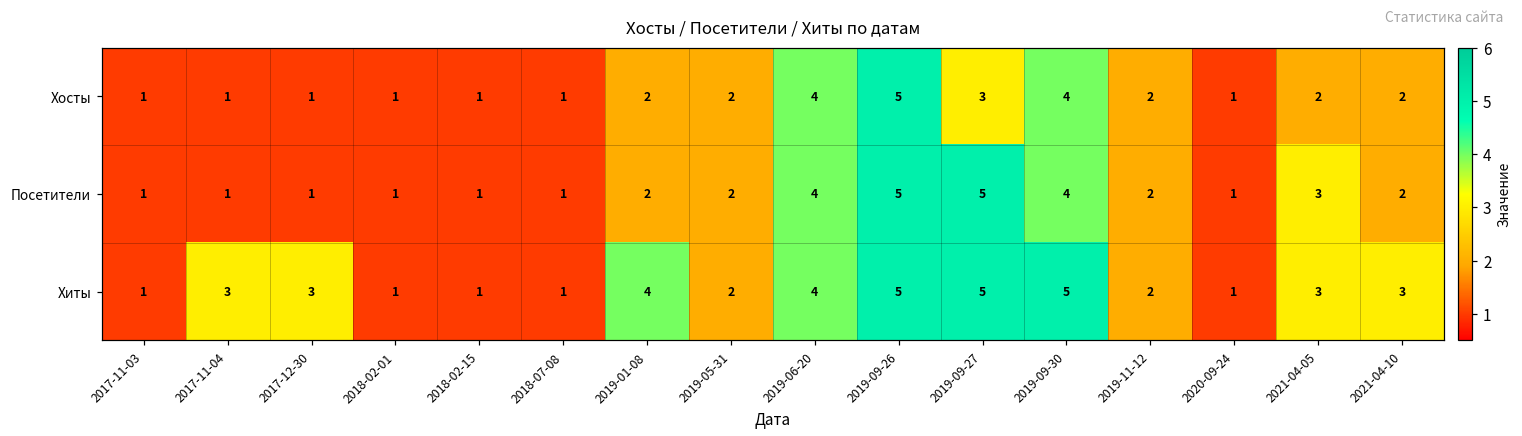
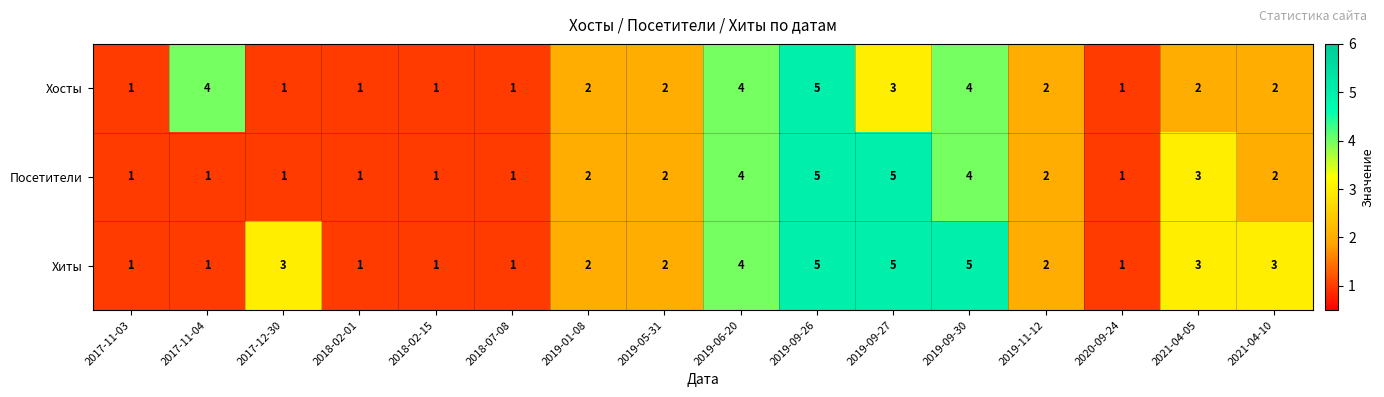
  {
    "Хосты": {
      "2017-11-03": 1,
-     "2017-11-04": 1,
+     "2017-11-04": 4,
      "2017-12-30": 1,
      "2018-02-01": 1,
      "2018-02-15": 1,
      "2018-07-08": 1,
      "2019-01-08": 2,
      "2019-05-31": 2,
      "2019-06-20": 4,
      "2019-09-26": 5,
      "2019-09-27": 3,
      "2019-09-30": 4,
      "2019-11-12": 2,
      "2020-09-24": 1,
      "2021-04-05": 2,
      "2021-04-10": 2
    },
    "Посетители": {
      "2017-11-03": 1,
      "2017-11-04": 1,
      "2017-12-30": 1,
      "2018-02-01": 1,
      "2018-02-15": 1,
      "2018-07-08": 1,
      "2019-01-08": 2,
      "2019-05-31": 2,
      "2019-06-20": 4,
      "2019-09-26": 5,
      "2019-09-27": 5,
      "2019-09-30": 4,
      "2019-11-12": 2,
      "2020-09-24": 1,
      "2021-04-05": 3,
      "2021-04-10": 2
    },
    "Хиты": {
      "2017-11-03": 1,
-     "2017-11-04": 3,
+     "2017-11-04": 1,
      "2017-12-30": 3,
      "2018-02-01": 1,
      "2018-02-15": 1,
      "2018-07-08": 1,
-     "2019-01-08": 4,
+     "2019-01-08": 2,
      "2019-05-31": 2,
      "2019-06-20": 4,
      "2019-09-26": 5,
      "2019-09-27": 5,
      "2019-09-30": 5,
      "2019-11-12": 2,
      "2020-09-24": 1,
      "2021-04-05": 3,
      "2021-04-10": 3
    }
  }
